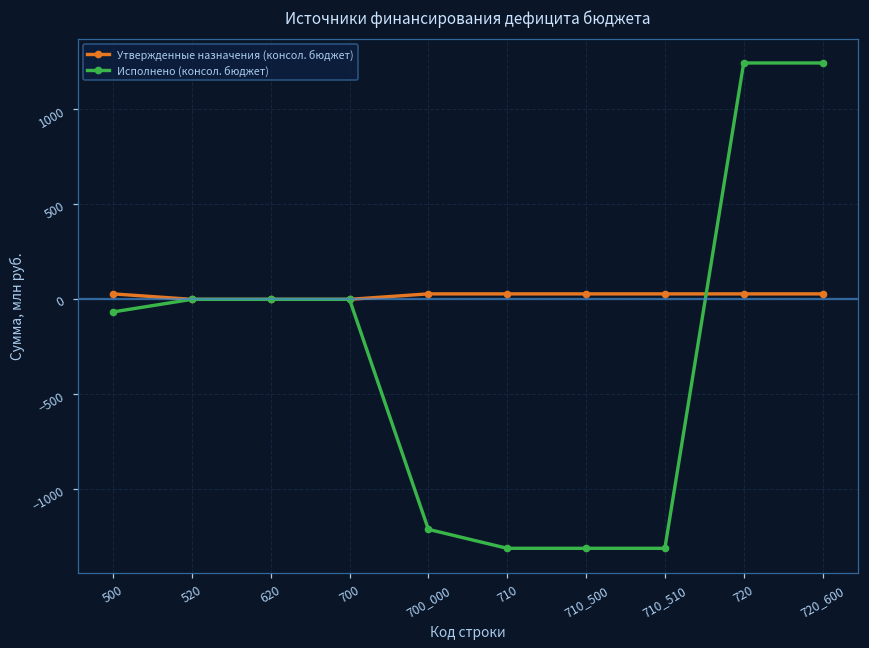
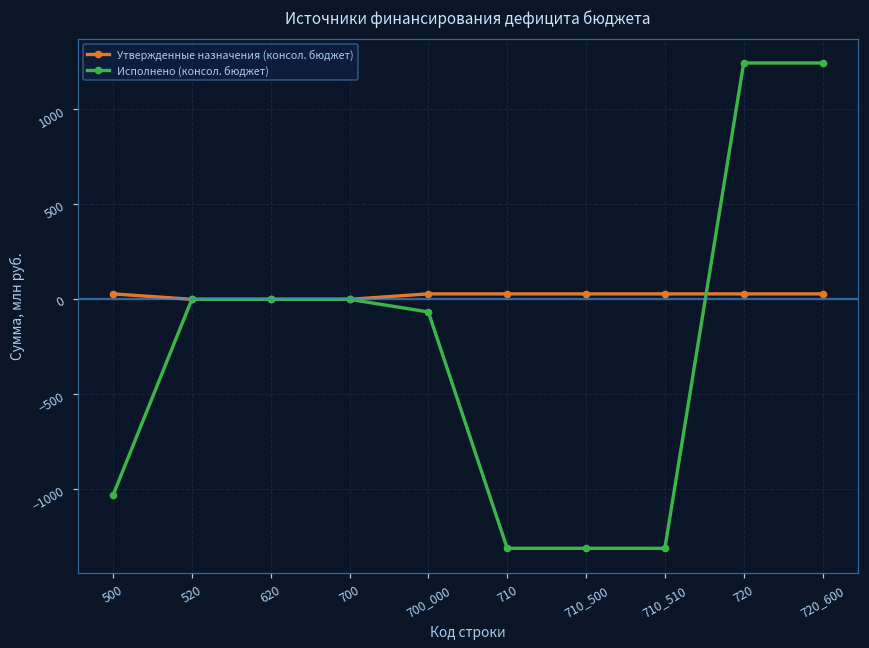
  {
    "Утвержденные назначения (консол. бюджет)": {
      "500": 30,
      "700_000": 30,
      "710": 30,
      "710_500": 30,
      "710_510": 30,
      "720": 30,
      "720_600": 30
    },
    "Исполнено (консол. бюджет)": {
-     "500": -70,
-     "700_000": -1210,
+     "500": -1030,
+     "700_000": -70,
      "710": -1310,
      "710_500": -1310,
      "710_510": -1310,
      "720": 1240,
      "720_600": 1240
    }
  }
